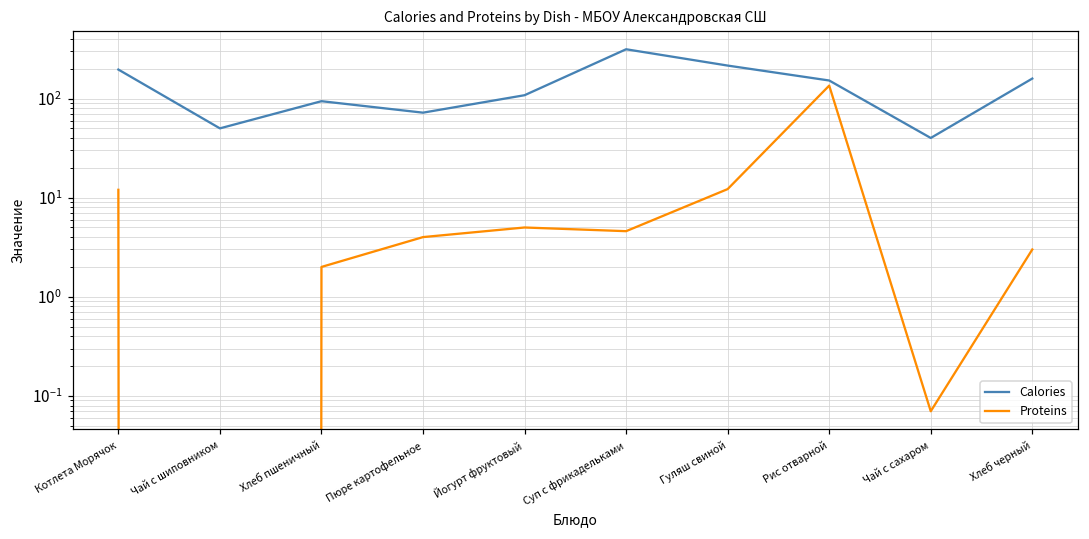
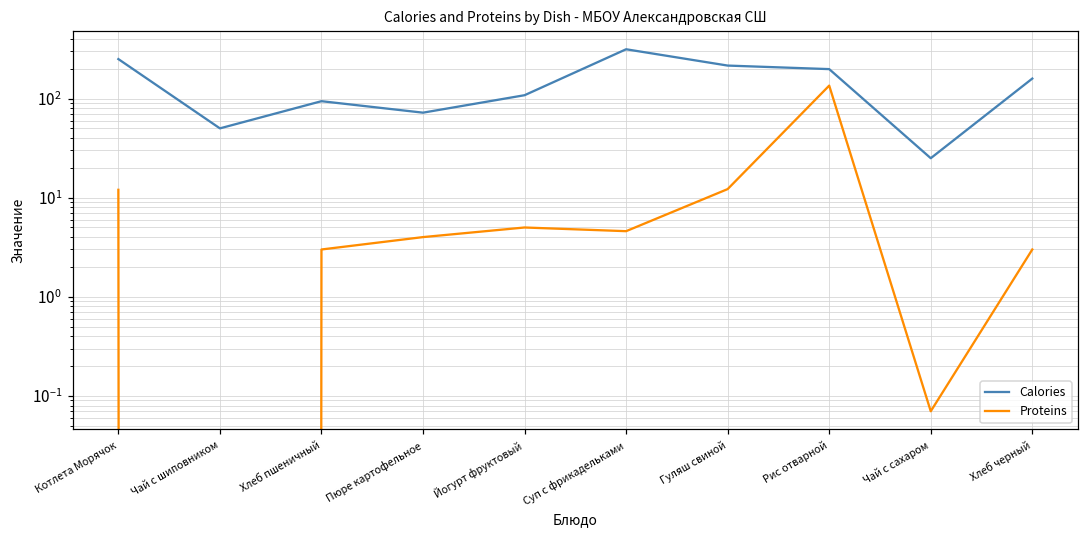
  {
    "Calories": {
-     "Котлета Морячок": 200,
+     "Котлета Морячок": 250,
      "Чай с шиповником": 50,
      "Хлеб пшеничный": 90,
      "Пюре картофельное": 70,
      "Йогурт фруктовый": 110,
      "Суп с фрикадельками": 310,
      "Гуляш свиной": 220,
-     "Рис отварной": 150,
-     "Чай с сахаром": 40,
+     "Рис отварной": 200,
+     "Чай с сахаром": 25,
      "Хлеб черный": 160
    },
    "Proteins": {
      "Котлета Морячок": 12,
-     "Хлеб пшеничный": 2,
+     "Хлеб пшеничный": 3,
      "Пюре картофельное": 4,
      "Йогурт фруктовый": 5,
      "Суп с фрикадельками": 5,
      "Гуляш свиной": 12,
      "Рис отварной": 140,
      "Чай с сахаром": 0.07,
      "Хлеб черный": 3
    }
  }
